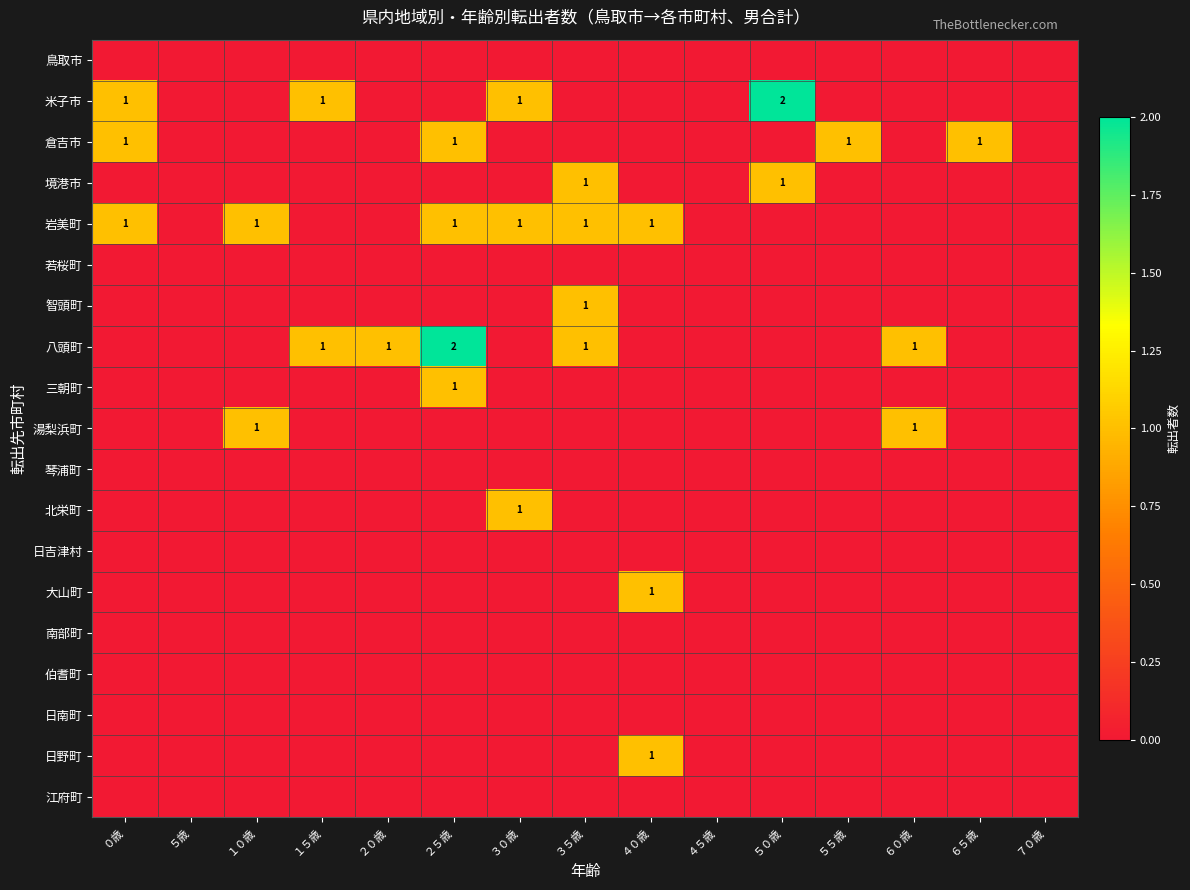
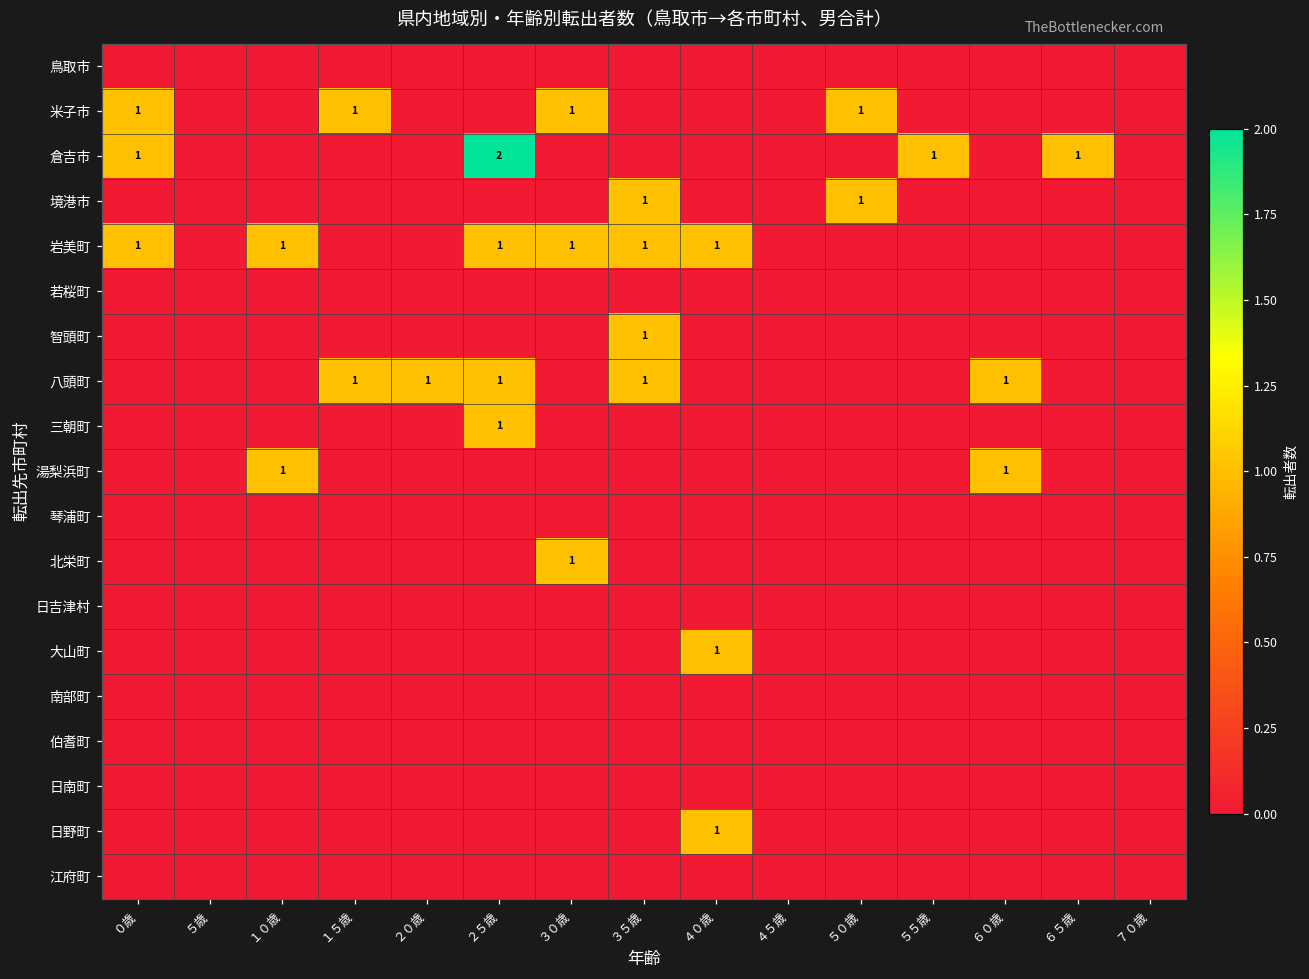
  {
    "米子市": {
      "０歳": 1,
      "１５歳": 1,
      "３０歳": 1,
-     "５０歳": 2
+     "５０歳": 1
    },
    "倉吉市": {
      "０歳": 1,
-     "２５歳": 1,
+     "２５歳": 2,
      "５５歳": 1,
      "６５歳": 1
    },
    "境港市": {
      "３５歳": 1,
      "５０歳": 1
    },
    "岩美町": {
      "０歳": 1,
      "１０歳": 1,
      "２５歳": 1,
      "３０歳": 1,
      "３５歳": 1,
      "４０歳": 1
    },
    "智頭町": {
      "３５歳": 1
    },
    "八頭町": {
      "１５歳": 1,
      "２０歳": 1,
-     "２５歳": 2,
+     "２５歳": 1,
      "３５歳": 1,
      "６０歳": 1
    },
    "三朝町": {
      "２５歳": 1
    },
    "湯梨浜町": {
      "１０歳": 1,
      "６０歳": 1
    },
    "北栄町": {
      "３０歳": 1
    },
    "大山町": {
      "４０歳": 1
    },
    "日野町": {
      "４０歳": 1
    }
  }
